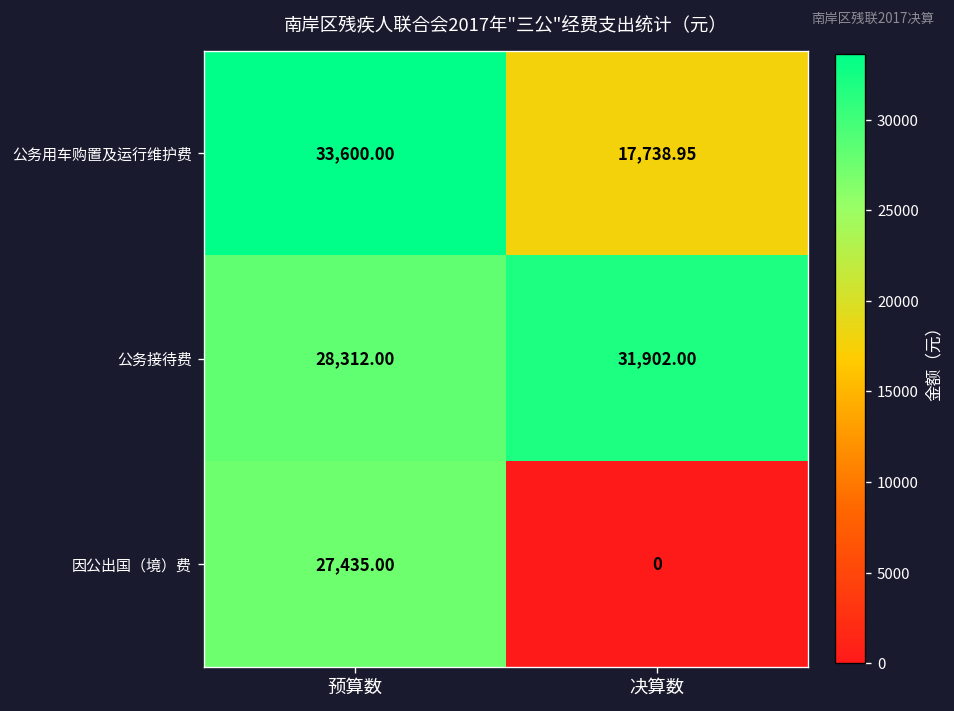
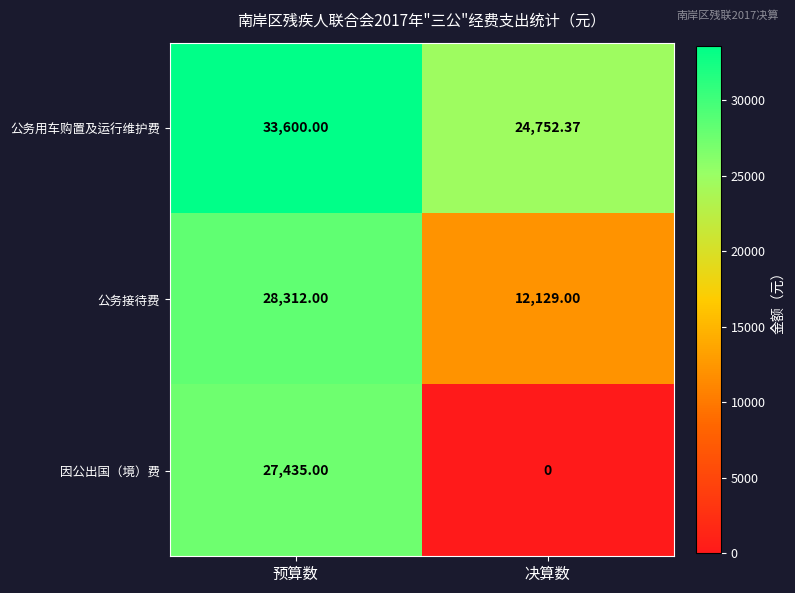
  {
    "公务用车购置及运行维护费": {
      "预算数": "33,600.00",
-     "决算数": "17,738.95"
+     "决算数": "24,752.37"
    },
    "公务接待费": {
      "预算数": "28,312.00",
-     "决算数": "31,902.00"
+     "决算数": "12,129.00"
    },
    "因公出国（境）费": {
      "预算数": "27,435.00",
      "决算数": "0"
    }
  }
